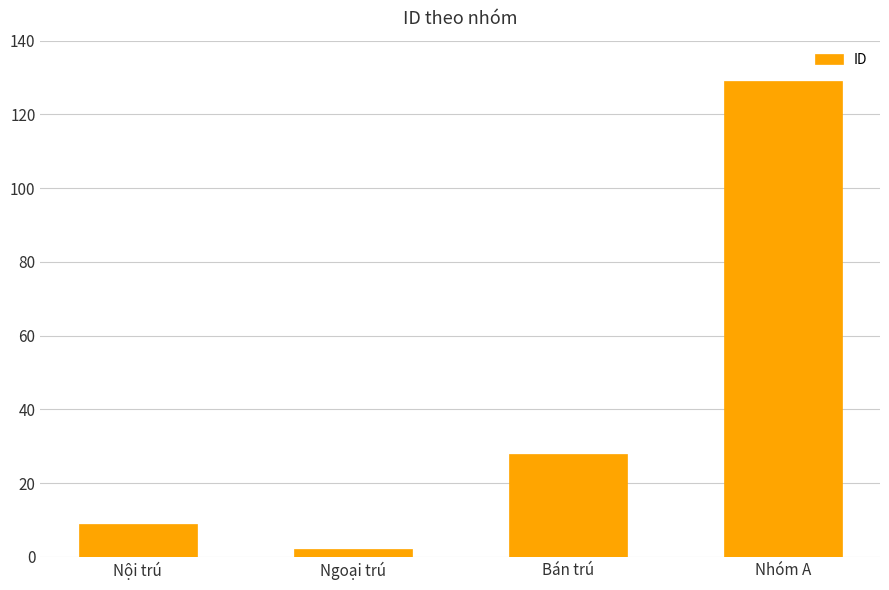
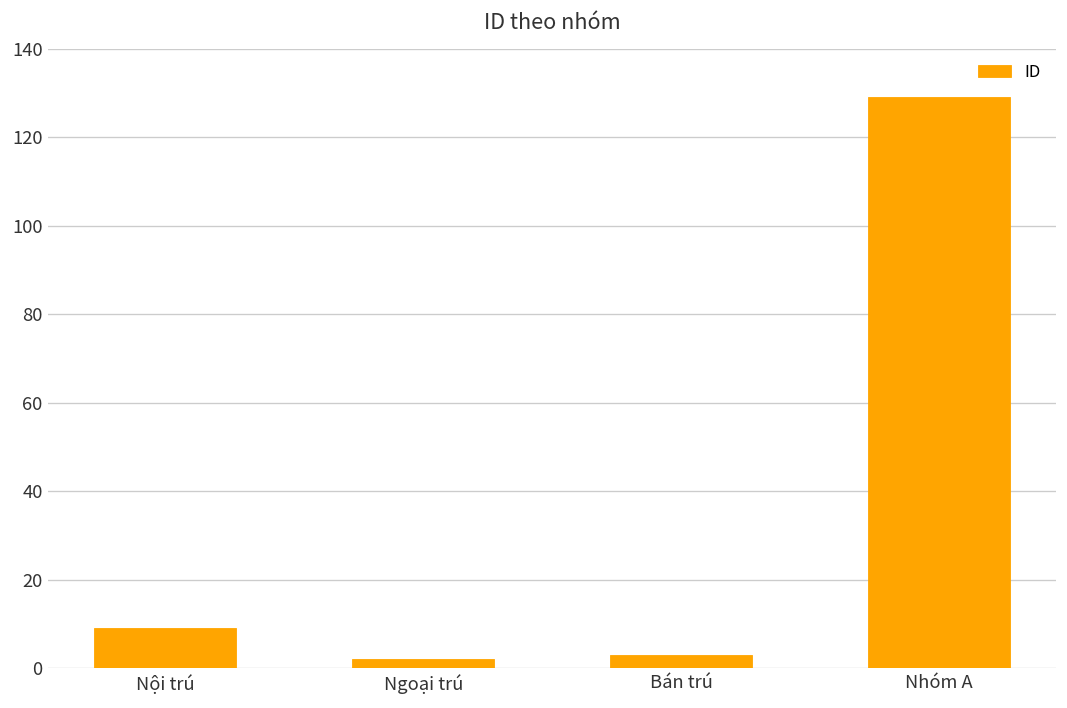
  {
    "Nội trú": 9,
    "Ngoại trú": 2,
-   "Bán trú": 28,
+   "Bán trú": 3,
    "Nhóm A": 129
  }
